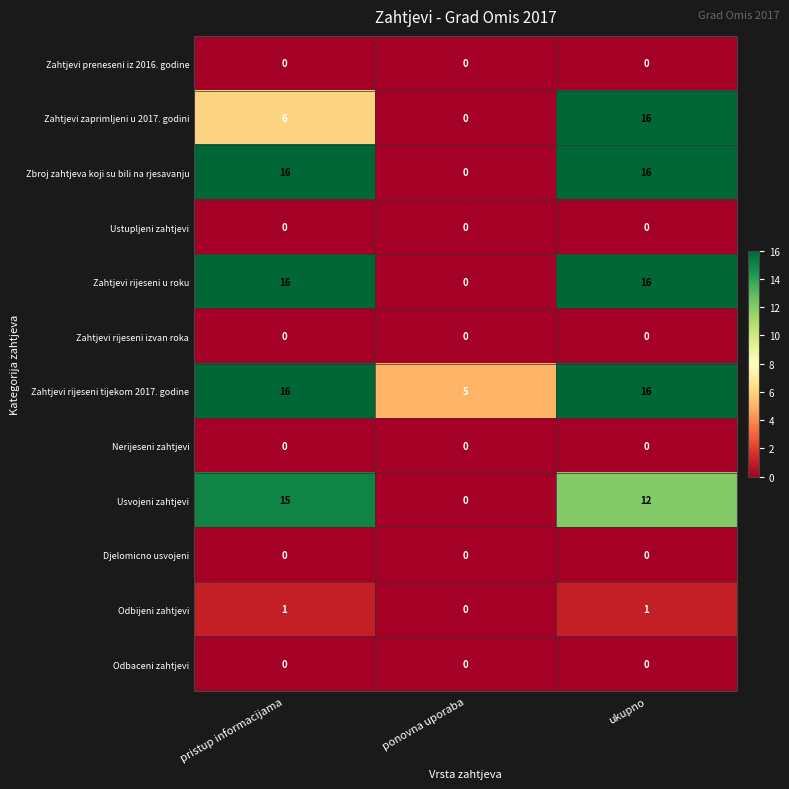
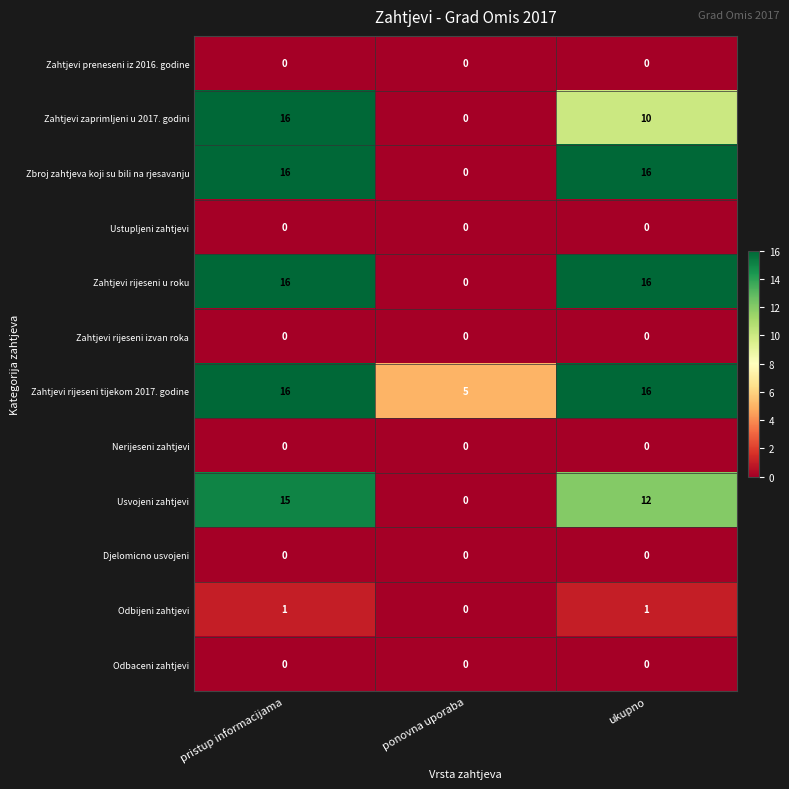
  {
    "Zahtjevi preneseni iz 2016. godine": {
      "pristup informacijama": 0,
      "ponovna uporaba": 0,
      "ukupno": 0
    },
    "Zahtjevi zaprimljeni u 2017. godini": {
-     "pristup informacijama": 6,
+     "pristup informacijama": 16,
      "ponovna uporaba": 0,
-     "ukupno": 16
+     "ukupno": 10
    },
    "Zbroj zahtjeva koji su bili na rjesavanju": {
      "pristup informacijama": 16,
      "ponovna uporaba": 0,
      "ukupno": 16
    },
    "Ustupljeni zahtjevi": {
      "pristup informacijama": 0,
      "ponovna uporaba": 0,
      "ukupno": 0
    },
    "Zahtjevi rijeseni u roku": {
      "pristup informacijama": 16,
      "ponovna uporaba": 0,
      "ukupno": 16
    },
    "Zahtjevi rijeseni izvan roka": {
      "pristup informacijama": 0,
      "ponovna uporaba": 0,
      "ukupno": 0
    },
    "Zahtjevi rijeseni tijekom 2017. godine": {
      "pristup informacijama": 16,
      "ponovna uporaba": 5,
      "ukupno": 16
    },
    "Nerijeseni zahtjevi": {
      "pristup informacijama": 0,
      "ponovna uporaba": 0,
      "ukupno": 0
    },
    "Usvojeni zahtjevi": {
      "pristup informacijama": 15,
      "ponovna uporaba": 0,
      "ukupno": 12
    },
    "Djelomicno usvojeni": {
      "pristup informacijama": 0,
      "ponovna uporaba": 0,
      "ukupno": 0
    },
    "Odbijeni zahtjevi": {
      "pristup informacijama": 1,
      "ponovna uporaba": 0,
      "ukupno": 1
    },
    "Odbaceni zahtjevi": {
      "pristup informacijama": 0,
      "ponovna uporaba": 0,
      "ukupno": 0
    }
  }
